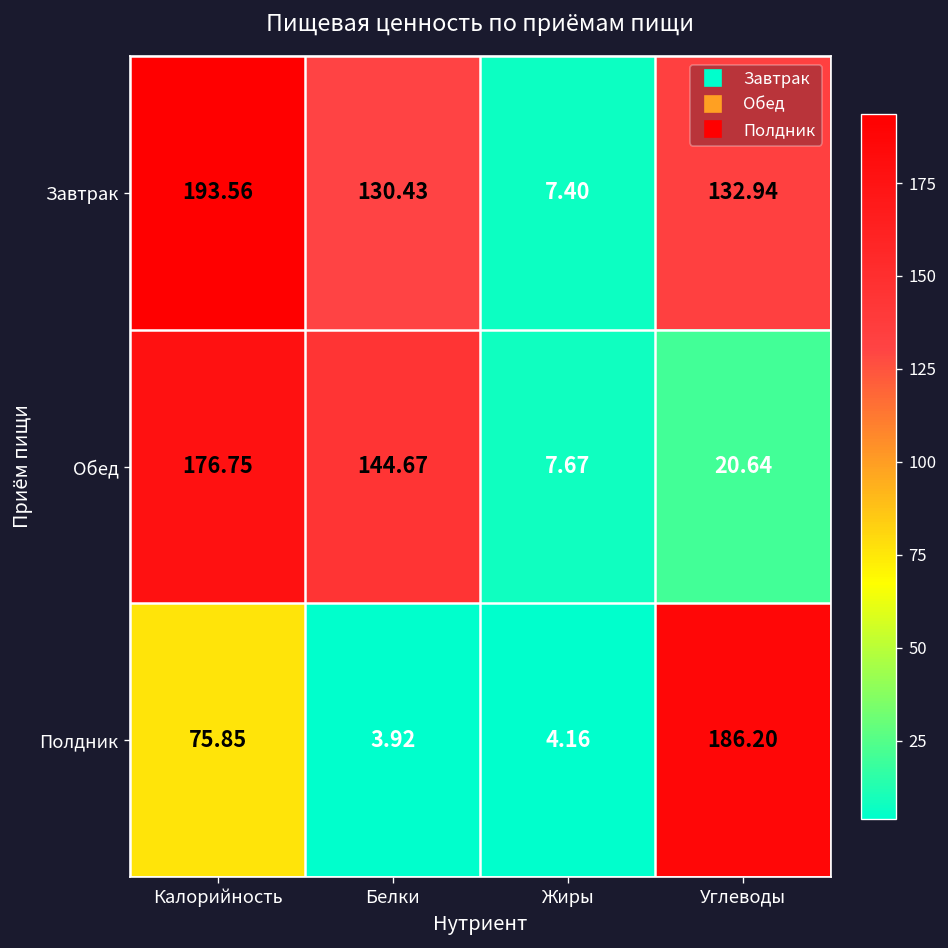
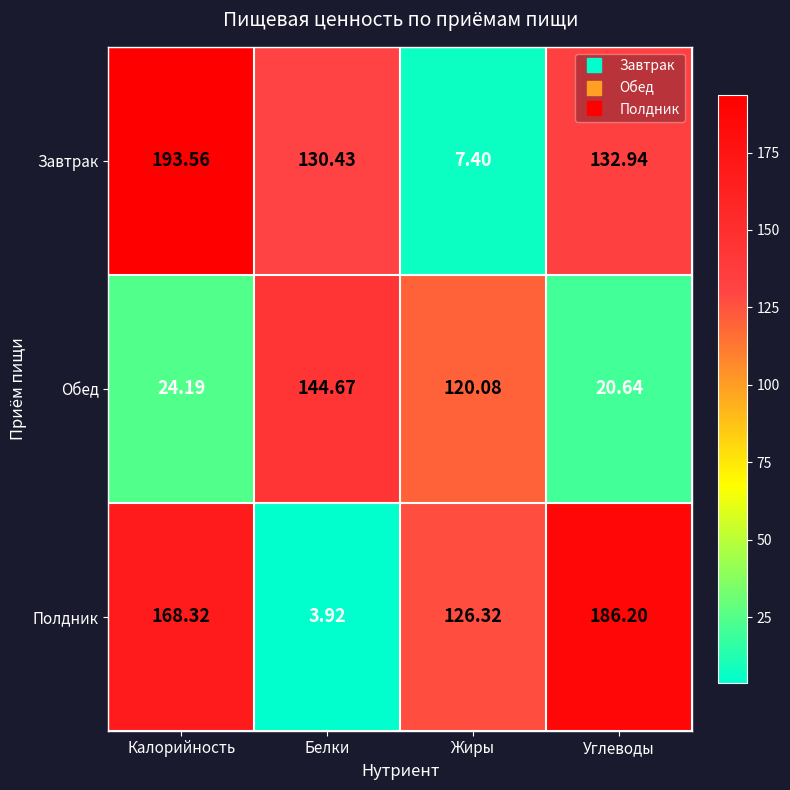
  {
    "Завтрак": {
      "Калорийность": 193.56,
      "Белки": 130.43,
      "Жиры": 7.40,
      "Углеводы": 132.94
    },
    "Обед": {
-     "Калорийность": 176.75,
+     "Калорийность": 24.19,
      "Белки": 144.67,
-     "Жиры": 7.67,
+     "Жиры": 120.08,
      "Углеводы": 20.64
    },
    "Полдник": {
-     "Калорийность": 75.85,
+     "Калорийность": 168.32,
      "Белки": 3.92,
-     "Жиры": 4.16,
+     "Жиры": 126.32,
      "Углеводы": 186.20
    }
  }
